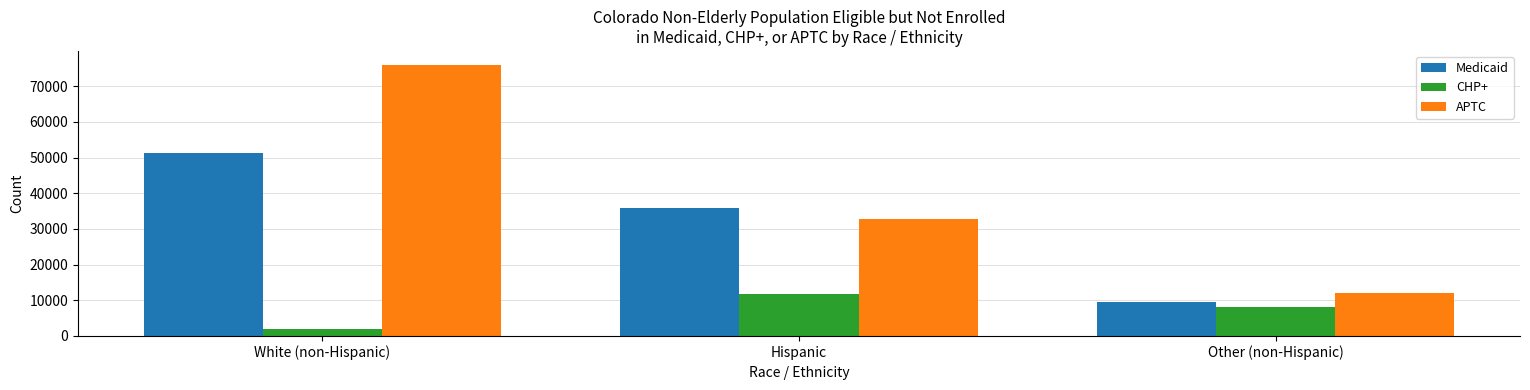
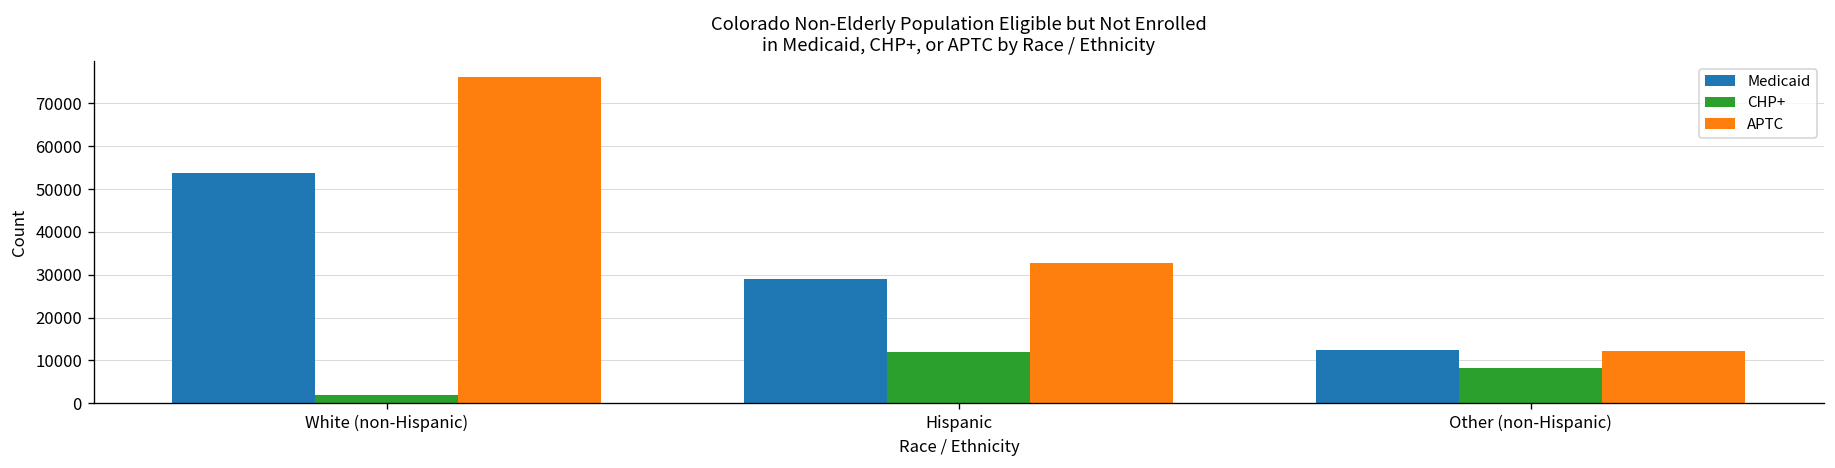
  {
    "Medicaid": {
-     "White (non-Hispanic)": 51000,
-     "Hispanic": 36000,
-     "Other (non-Hispanic)": 9000
+     "White (non-Hispanic)": 54000,
+     "Hispanic": 29000,
+     "Other (non-Hispanic)": 12000
    },
    "CHP+": {
      "White (non-Hispanic)": 2000,
      "Hispanic": 12000,
      "Other (non-Hispanic)": 8000
    },
    "APTC": {
      "White (non-Hispanic)": 76000,
      "Hispanic": 33000,
      "Other (non-Hispanic)": 12000
    }
  }
